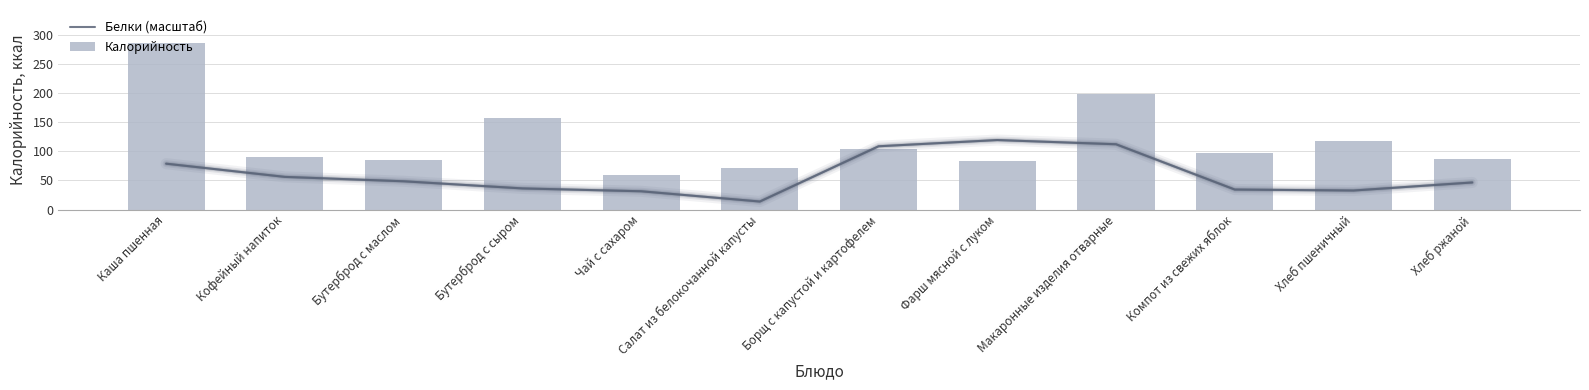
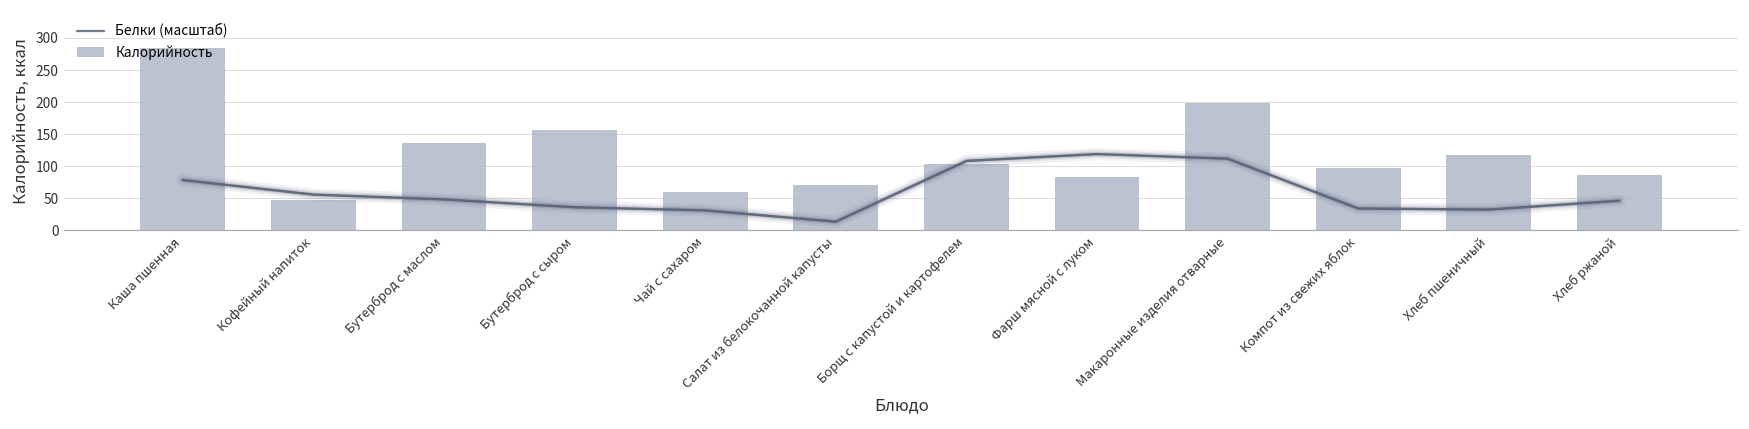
  {
    "Белки (масштаб)": {
      "Каша пшенная": 80,
      "Кофейный напиток": 60,
      "Бутерброд с маслом": 50,
      "Бутерброд с сыром": 40,
      "Чай с сахаром": 30,
      "Салат из белокочанной капусты": 10,
      "Борщ с капустой и картофелем": 110,
      "Фарш мясной с луком": 120,
      "Макаронные изделия отварные": 110,
      "Компот из свежих яблок": 30,
      "Хлеб пшеничный": 30,
      "Хлеб ржаной": 50
    },
    "Калорийность": {
      "Каша пшенная": 290,
-     "Кофейный напиток": 90,
-     "Бутерброд с маслом": 90,
+     "Кофейный напиток": 50,
+     "Бутерброд с маслом": 140,
      "Бутерброд с сыром": 160,
      "Чай с сахаром": 60,
      "Салат из белокочанной капусты": 70,
      "Борщ с капустой и картофелем": 100,
      "Фарш мясной с луком": 80,
      "Макаронные изделия отварные": 200,
      "Компот из свежих яблок": 100,
      "Хлеб пшеничный": 120,
      "Хлеб ржаной": 90
    }
  }
